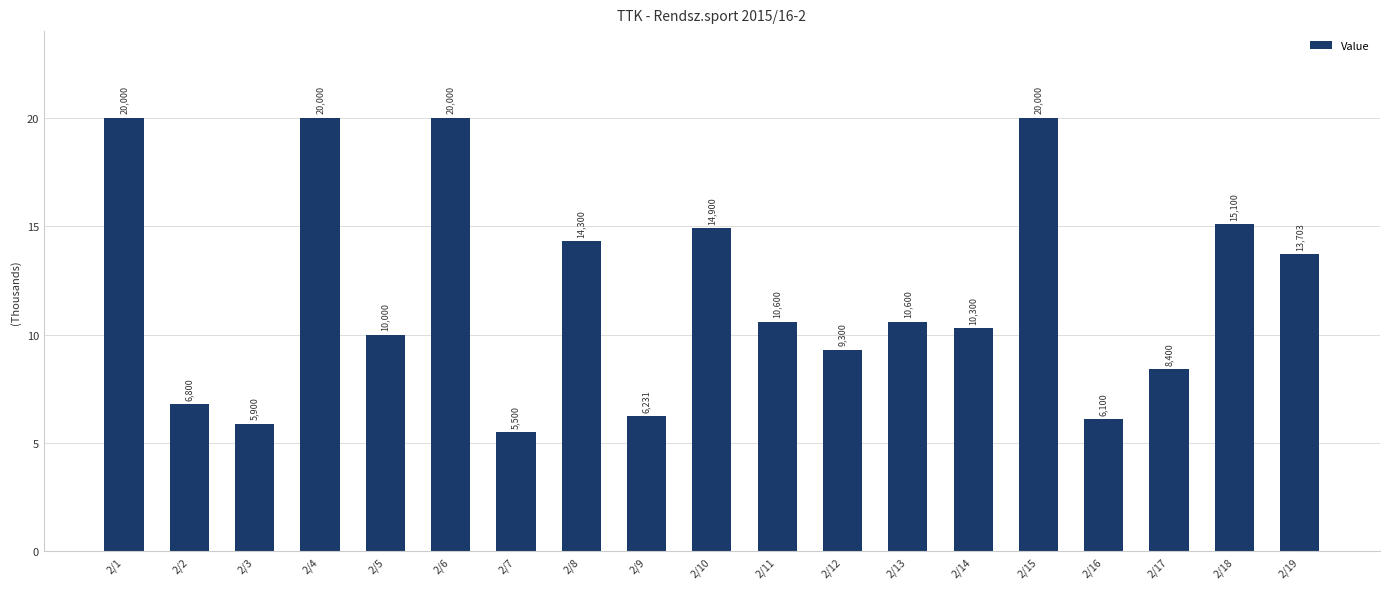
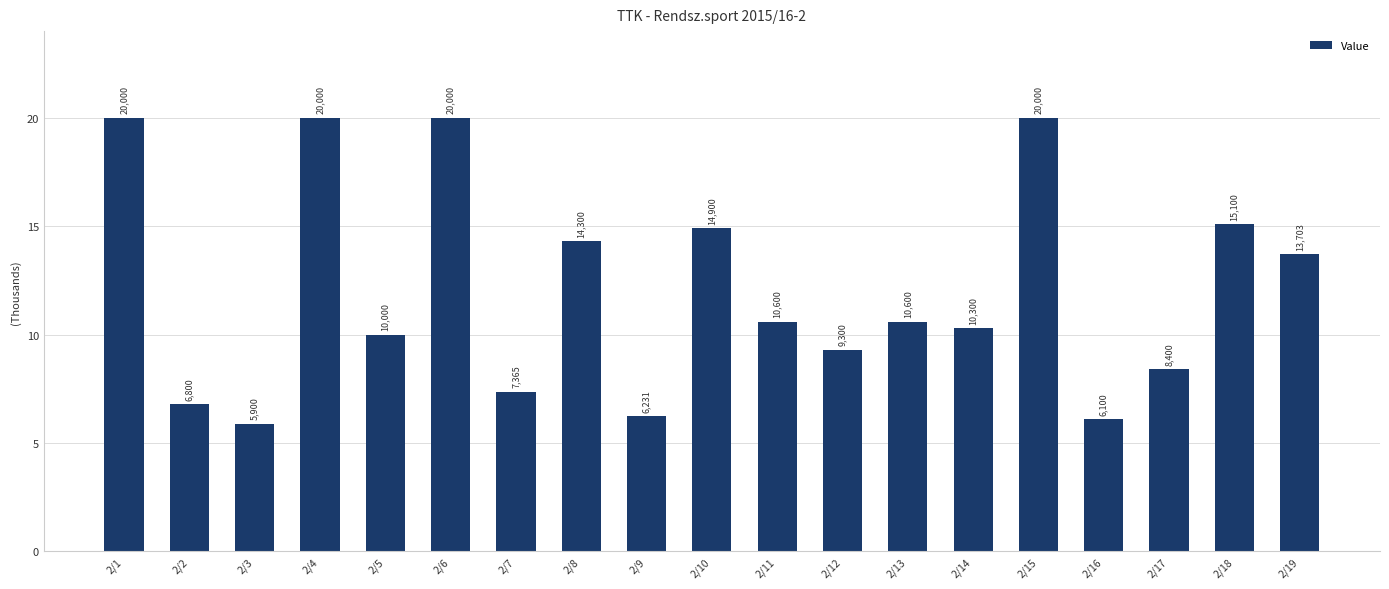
  {
    "2/1": "20,000",
    "2/2": "6,800",
    "2/3": "5,900",
    "2/4": "20,000",
    "2/5": "10,000",
    "2/6": "20,000",
-   "2/7": "5,500",
+   "2/7": "7,365",
    "2/8": "14,300",
    "2/9": "6,231",
    "2/10": "14,900",
    "2/11": "10,600",
    "2/12": "9,300",
    "2/13": "10,600",
    "2/14": "10,300",
    "2/15": "20,000",
    "2/16": "6,100",
    "2/17": "8,400",
    "2/18": "15,100",
    "2/19": "13,703"
  }
